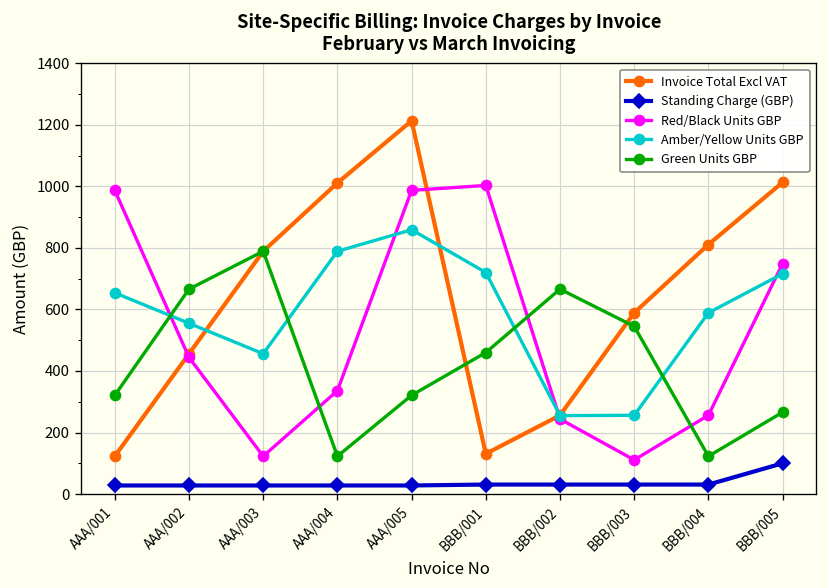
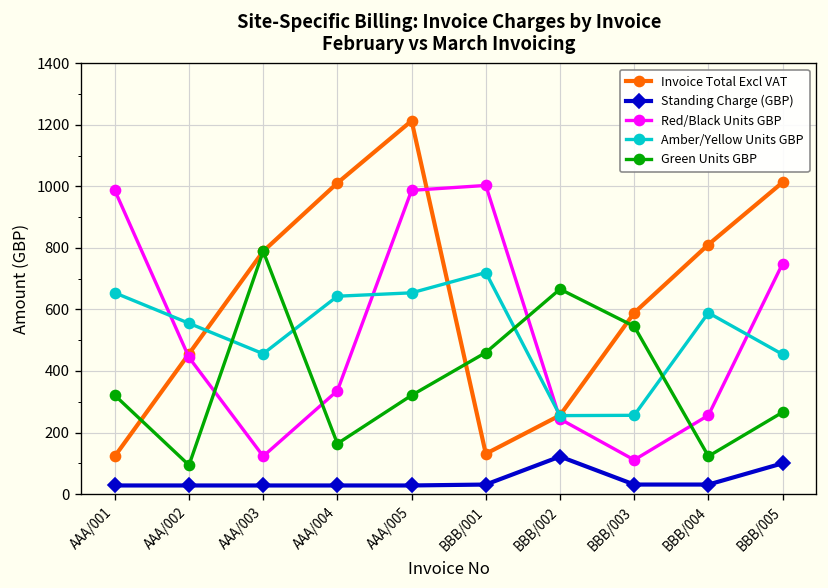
  {
    "Invoice Total Excl VAT": {
      "AAA/001": 120,
      "AAA/002": 460,
      "AAA/004": 1010,
      "AAA/005": 1210,
      "BBB/001": 130,
      "BBB/003": 590,
      "BBB/004": 810,
      "BBB/005": 1010
    },
    "Standing Charge (GBP)": {
      "AAA/001": 30,
      "AAA/002": 30,
      "AAA/003": 30,
      "AAA/004": 30,
      "AAA/005": 30,
      "BBB/001": 30,
-     "BBB/002": 30,
+     "BBB/002": 120,
      "BBB/003": 30,
      "BBB/004": 30,
      "BBB/005": 100
    },
    "Red/Black Units GBP": {
      "AAA/001": 990,
      "AAA/002": 440,
      "AAA/003": 120,
      "AAA/004": 340,
      "AAA/005": 990,
      "BBB/001": 1000,
      "BBB/002": 240,
      "BBB/003": 110,
      "BBB/004": 260,
      "BBB/005": 750
    },
    "Amber/Yellow Units GBP": {
      "AAA/001": 650,
      "AAA/002": 560,
      "AAA/003": 460,
-     "AAA/004": 790,
-     "AAA/005": 860,
+     "AAA/004": 640,
+     "AAA/005": 650,
      "BBB/001": 720,
      "BBB/003": 260,
      "BBB/004": 590,
-     "BBB/005": 720
+     "BBB/005": 450
    },
    "Green Units GBP": {
      "AAA/001": 320,
-     "AAA/002": 670,
-     "AAA/004": 120,
+     "AAA/002": 90,
+     "AAA/004": 160,
      "AAA/005": 320,
      "BBB/001": 460,
      "BBB/002": 670,
      "BBB/003": 550,
      "BBB/004": 120,
      "BBB/005": 270
    }
  }
